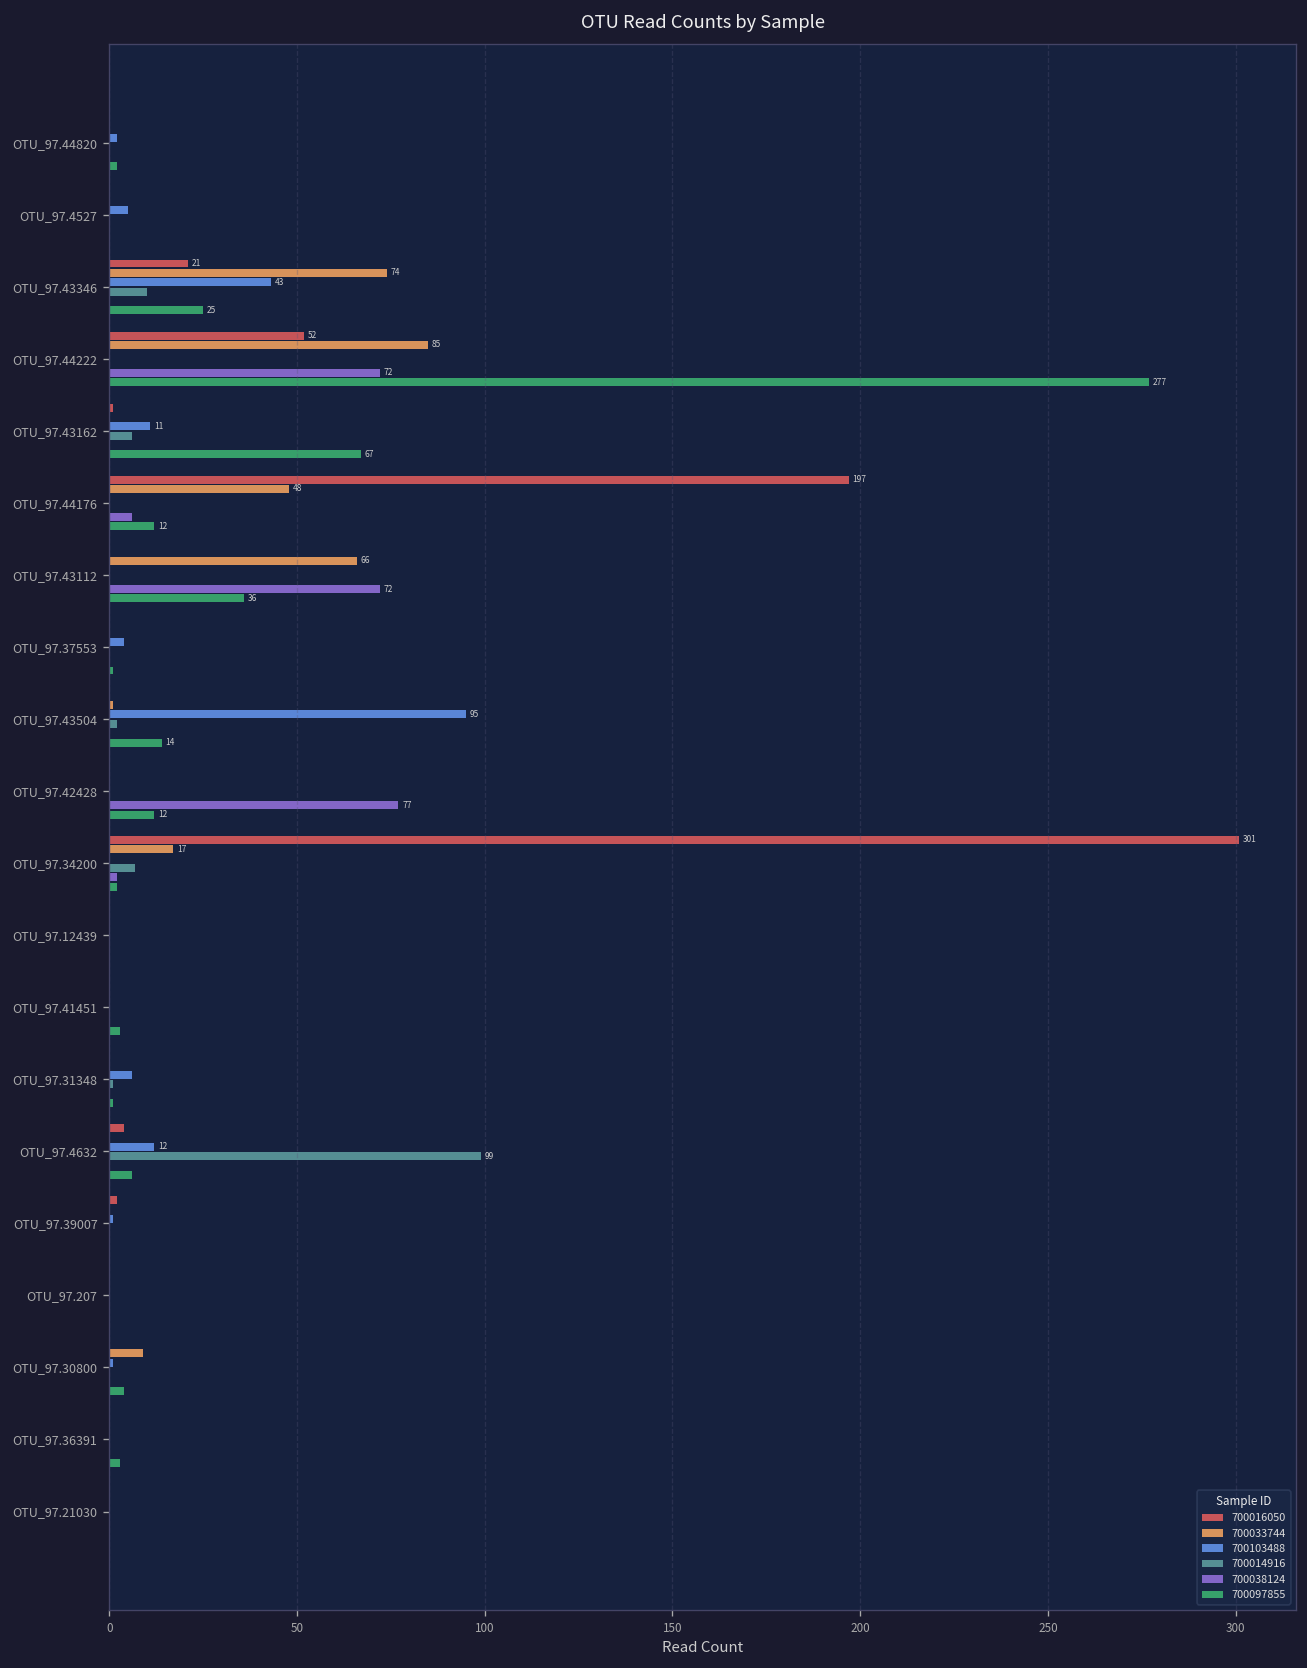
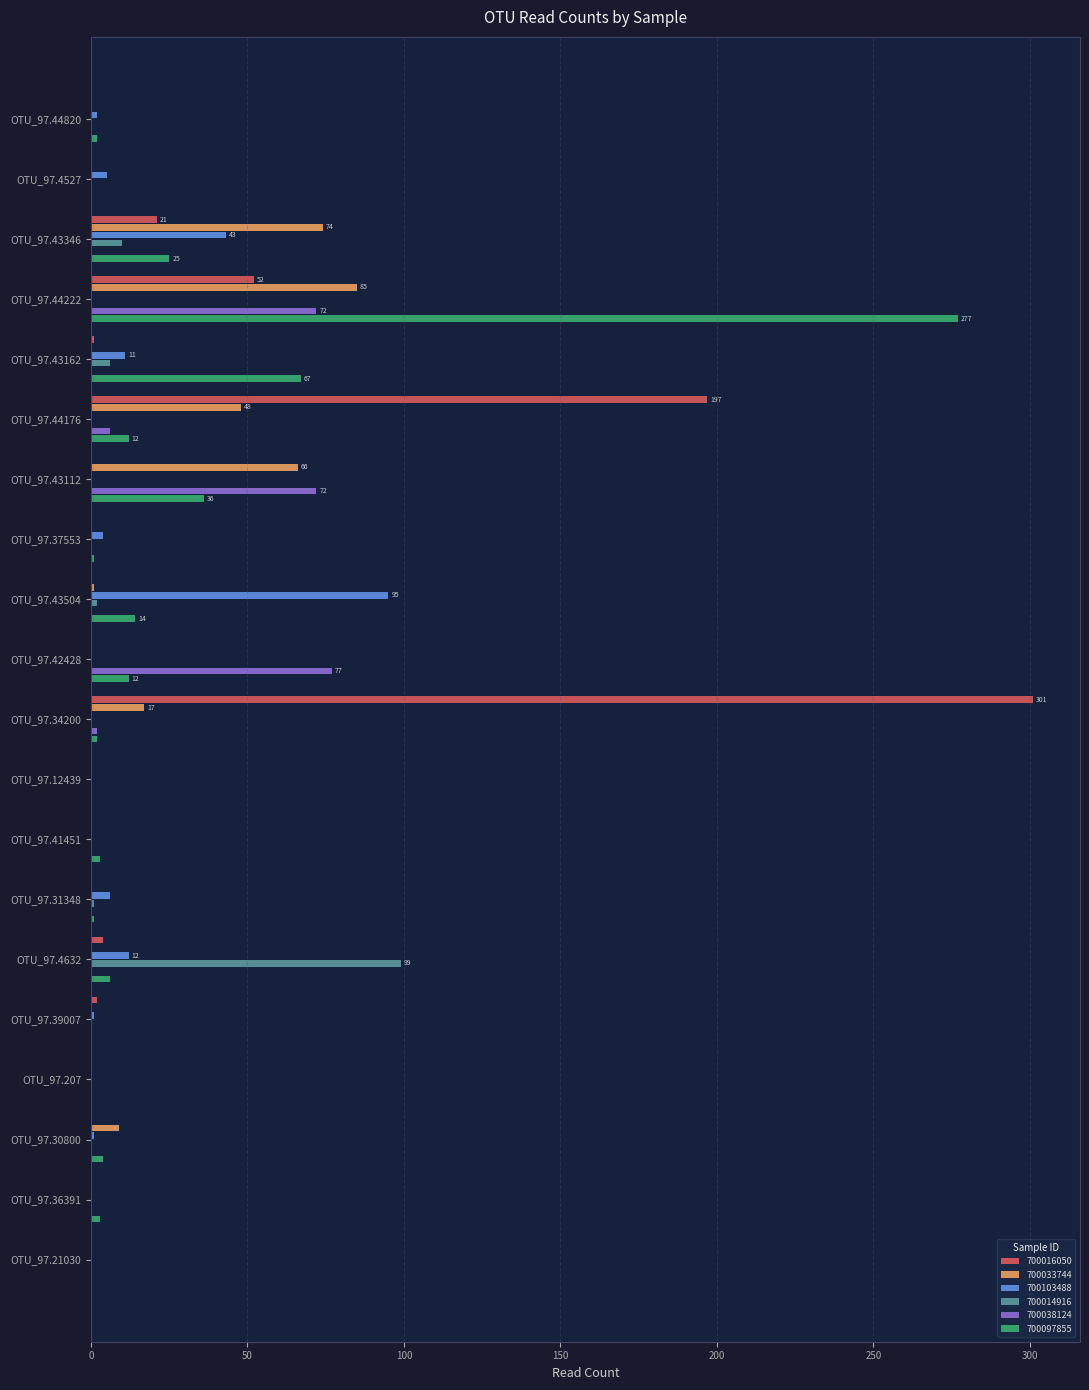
  {
    "700016050": {
      "OTU_97.43346": 21,
      "OTU_97.44222": 52,
      "OTU_97.44176": 197,
      "OTU_97.34200": 301
    },
    "700033744": {
      "OTU_97.43346": 74,
      "OTU_97.44222": 85,
      "OTU_97.44176": 48,
      "OTU_97.43112": 66,
      "OTU_97.34200": 17
    },
    "700103488": {
      "OTU_97.43346": 43,
      "OTU_97.43162": 11,
      "OTU_97.43504": 95,
      "OTU_97.4632": 12
    },
    "700014916": {
      "OTU_97.44820": 0,
      "OTU_97.4527": 0,
      "OTU_97.43346": 10,
      "OTU_97.44222": 0,
      "OTU_97.43162": 6,
      "OTU_97.44176": 0,
      "OTU_97.43112": 0,
      "OTU_97.37553": 0,
      "OTU_97.43504": 2,
      "OTU_97.42428": 0,
-     "OTU_97.34200": 7,
+     "OTU_97.34200": 0,
      "OTU_97.12439": 0,
      "OTU_97.41451": 0,
      "OTU_97.31348": 1,
      "OTU_97.39007": 0,
      "OTU_97.207": 0,
      "OTU_97.30800": 0,
      "OTU_97.36391": 0,
      "OTU_97.21030": 0
    },
    "700038124": {
      "OTU_97.44222": 72,
      "OTU_97.43112": 72,
      "OTU_97.42428": 77
    },
    "700097855": {
      "OTU_97.43346": 25,
      "OTU_97.44222": 277,
      "OTU_97.43162": 67,
      "OTU_97.44176": 12,
      "OTU_97.43112": 36,
      "OTU_97.43504": 14,
      "OTU_97.42428": 12
    }
  }
